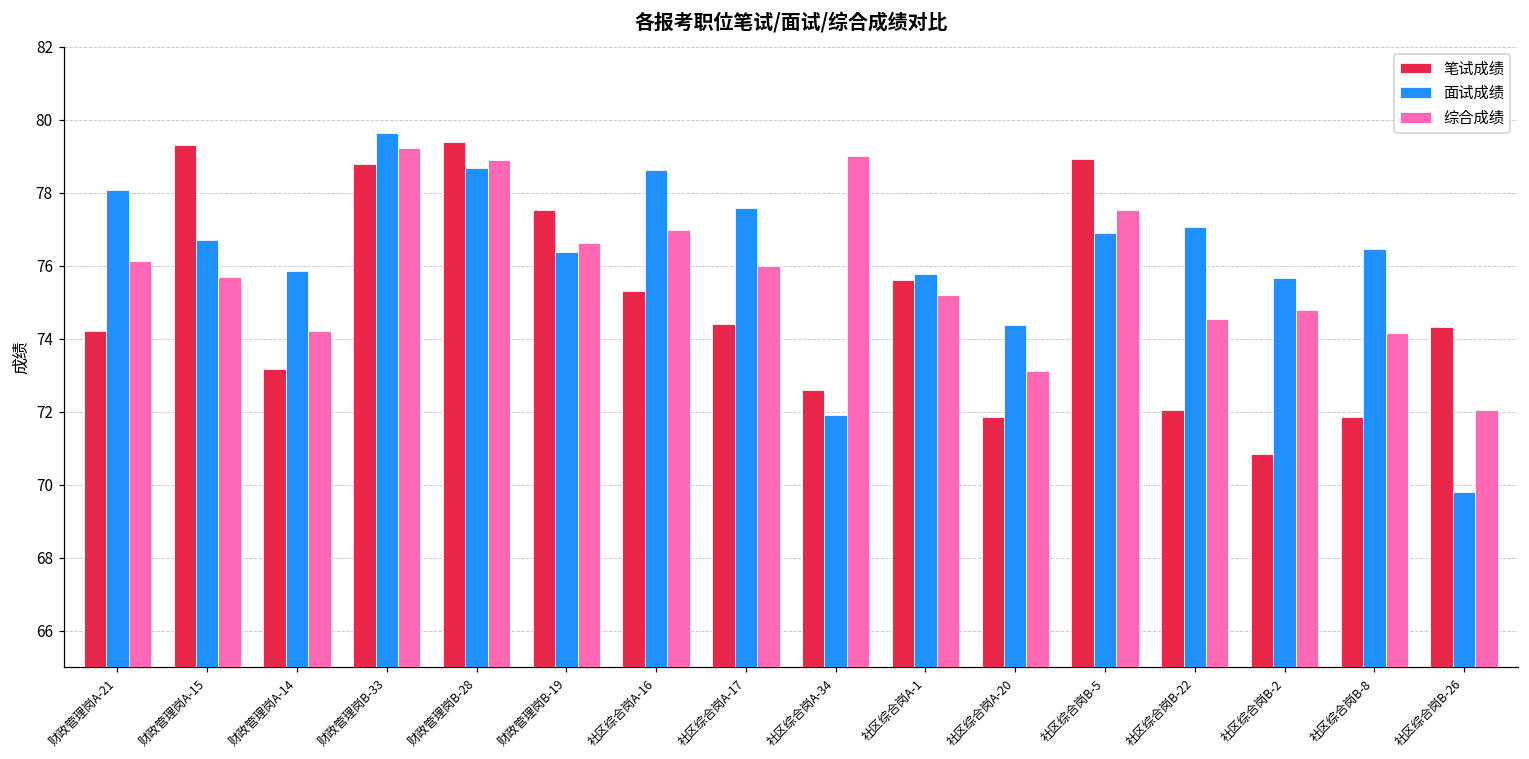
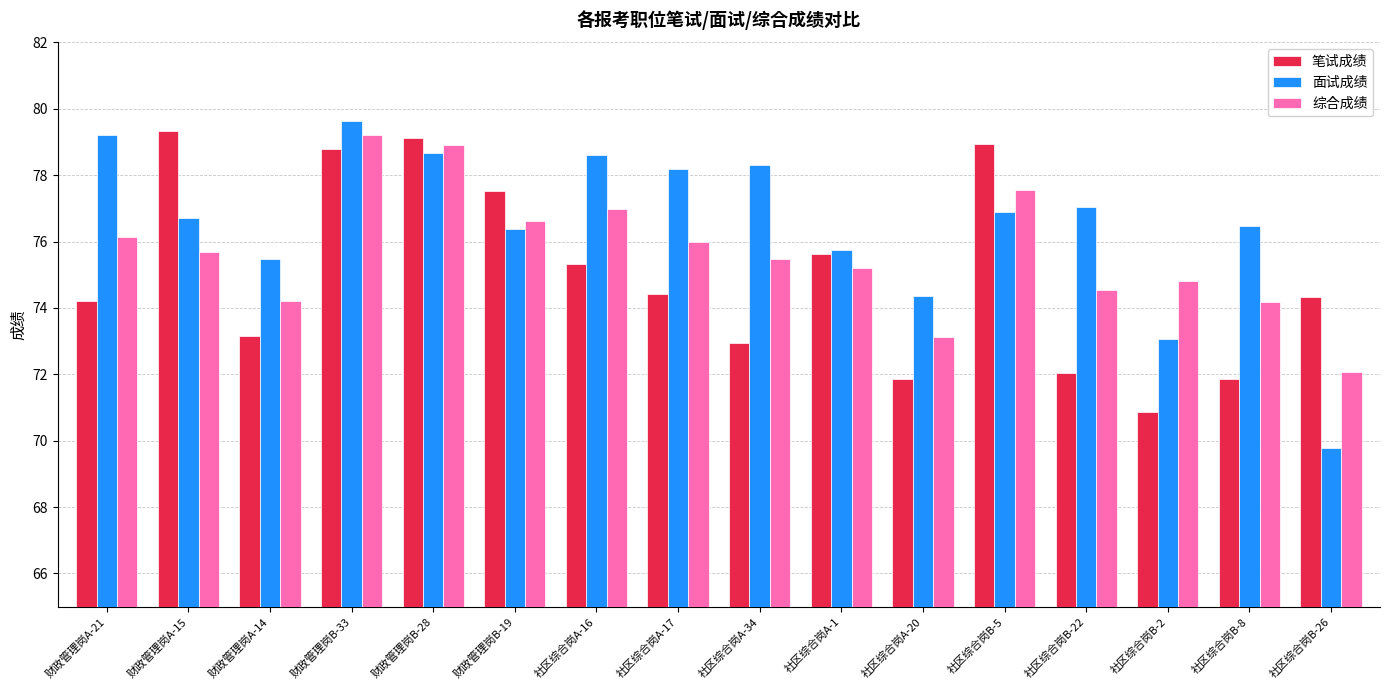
  {
    "笔试成绩": {
      "财政管理岗A-21": 74.2,
      "财政管理岗A-15": 79.3,
      "财政管理岗A-14": 73.2,
      "财政管理岗B-33": 78.8,
-     "财政管理岗B-28": 79.4,
+     "财政管理岗B-28": 79.1,
      "财政管理岗B-19": 77.5,
      "社区综合岗A-16": 75.3,
      "社区综合岗A-17": 74.4,
-     "社区综合岗A-34": 72.6,
+     "社区综合岗A-34": 72.9,
      "社区综合岗A-1": 75.6,
      "社区综合岗A-20": 71.9,
      "社区综合岗B-5": 78.9,
      "社区综合岗B-22": 72.0,
      "社区综合岗B-2": 70.9,
      "社区综合岗B-8": 71.9,
      "社区综合岗B-26": 74.3
    },
    "面试成绩": {
-     "财政管理岗A-21": 78.1,
+     "财政管理岗A-21": 79.2,
      "财政管理岗A-15": 76.7,
-     "财政管理岗A-14": 75.9,
+     "财政管理岗A-14": 75.5,
      "财政管理岗B-33": 79.6,
      "财政管理岗B-28": 78.7,
      "财政管理岗B-19": 76.4,
      "社区综合岗A-16": 78.6,
-     "社区综合岗A-17": 77.6,
-     "社区综合岗A-34": 71.9,
+     "社区综合岗A-17": 78.2,
+     "社区综合岗A-34": 78.3,
      "社区综合岗A-1": 75.8,
      "社区综合岗A-20": 74.4,
      "社区综合岗B-5": 76.9,
      "社区综合岗B-22": 77.1,
-     "社区综合岗B-2": 75.7,
+     "社区综合岗B-2": 73.1,
      "社区综合岗B-8": 76.5,
      "社区综合岗B-26": 69.8
    },
    "综合成绩": {
      "财政管理岗A-21": 76.1,
      "财政管理岗A-15": 75.7,
      "财政管理岗A-14": 74.2,
      "财政管理岗B-33": 79.2,
      "财政管理岗B-28": 78.9,
      "财政管理岗B-19": 76.6,
      "社区综合岗A-16": 77.0,
      "社区综合岗A-17": 76.0,
-     "社区综合岗A-34": 79.0,
+     "社区综合岗A-34": 75.5,
      "社区综合岗A-1": 75.2,
      "社区综合岗A-20": 73.1,
      "社区综合岗B-5": 77.5,
      "社区综合岗B-22": 74.6,
      "社区综合岗B-2": 74.8,
      "社区综合岗B-8": 74.2,
      "社区综合岗B-26": 72.1
    }
  }
